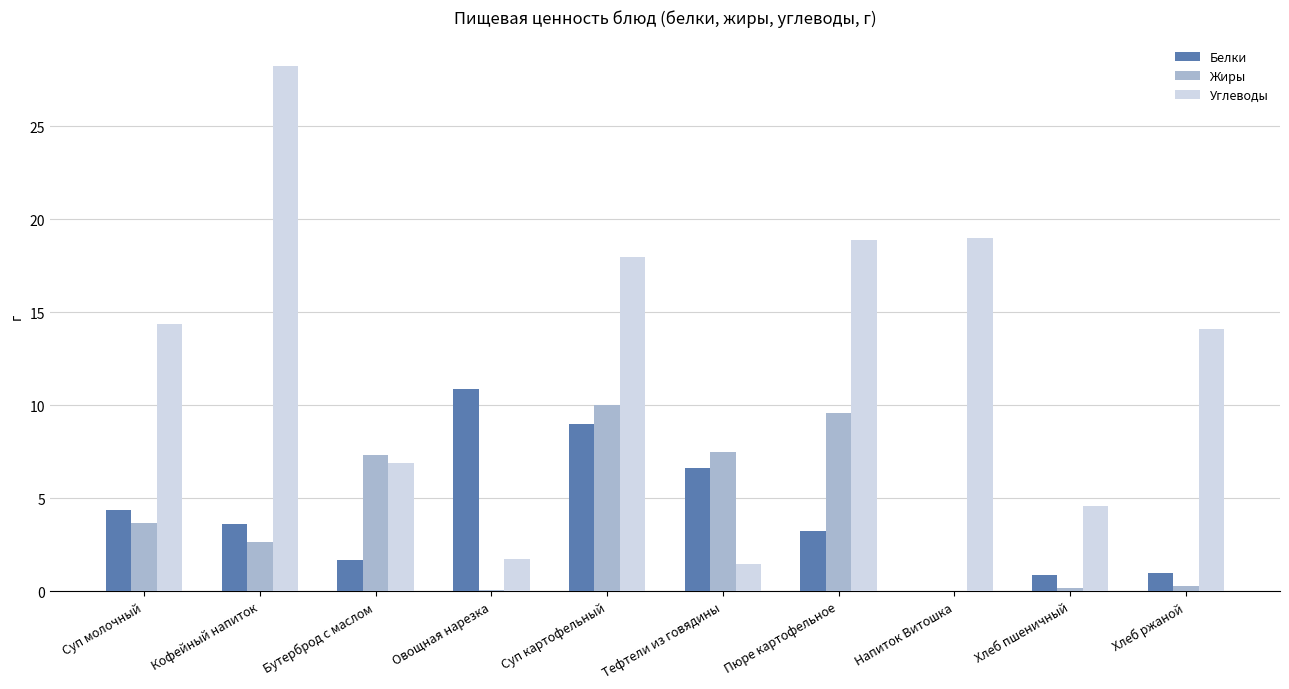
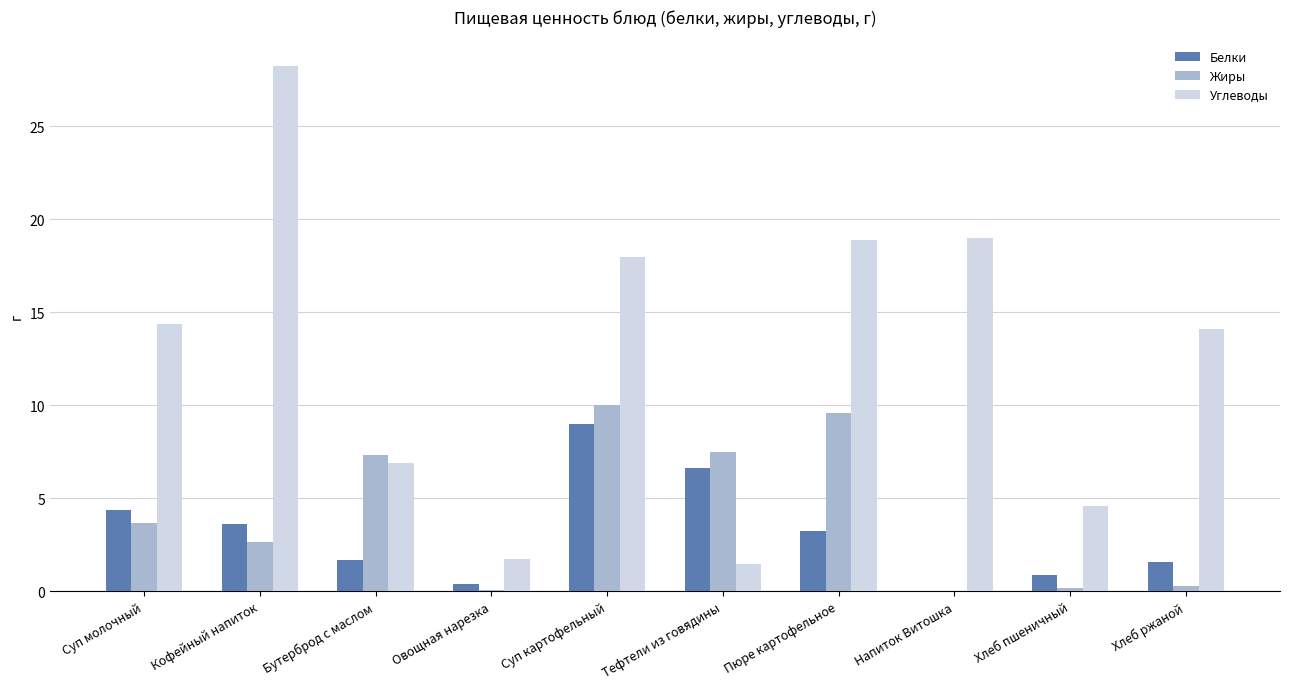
  {
    "Белки": {
      "Суп молочный": 4.4,
      "Кофейный напиток": 3.6,
      "Бутерброд с маслом": 1.7,
-     "Овощная нарезка": 10.9,
+     "Овощная нарезка": 0.4,
      "Суп картофельный": 9.0,
      "Тефтели из говядины": 6.6,
      "Пюре картофельное": 3.3,
      "Напиток Витошка": 0.0,
      "Хлеб пшеничный": 0.9,
-     "Хлеб ржаной": 1.0
+     "Хлеб ржаной": 1.6
    }
  }
